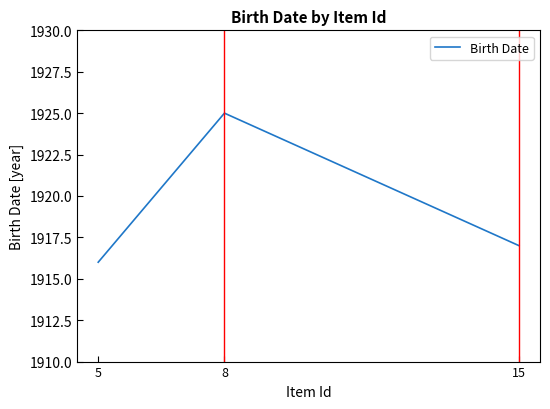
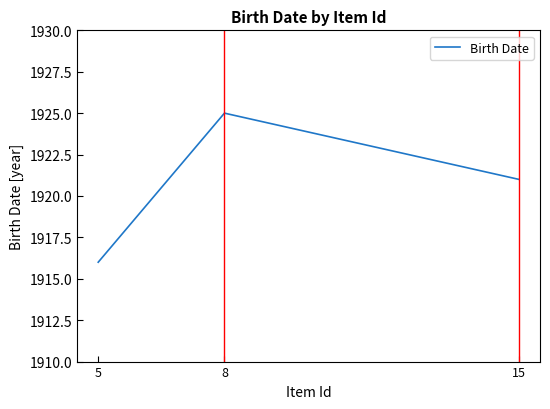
  {
    "5": 1916,
    "8": 1925,
-   "15": 1917
+   "15": 1921
  }
